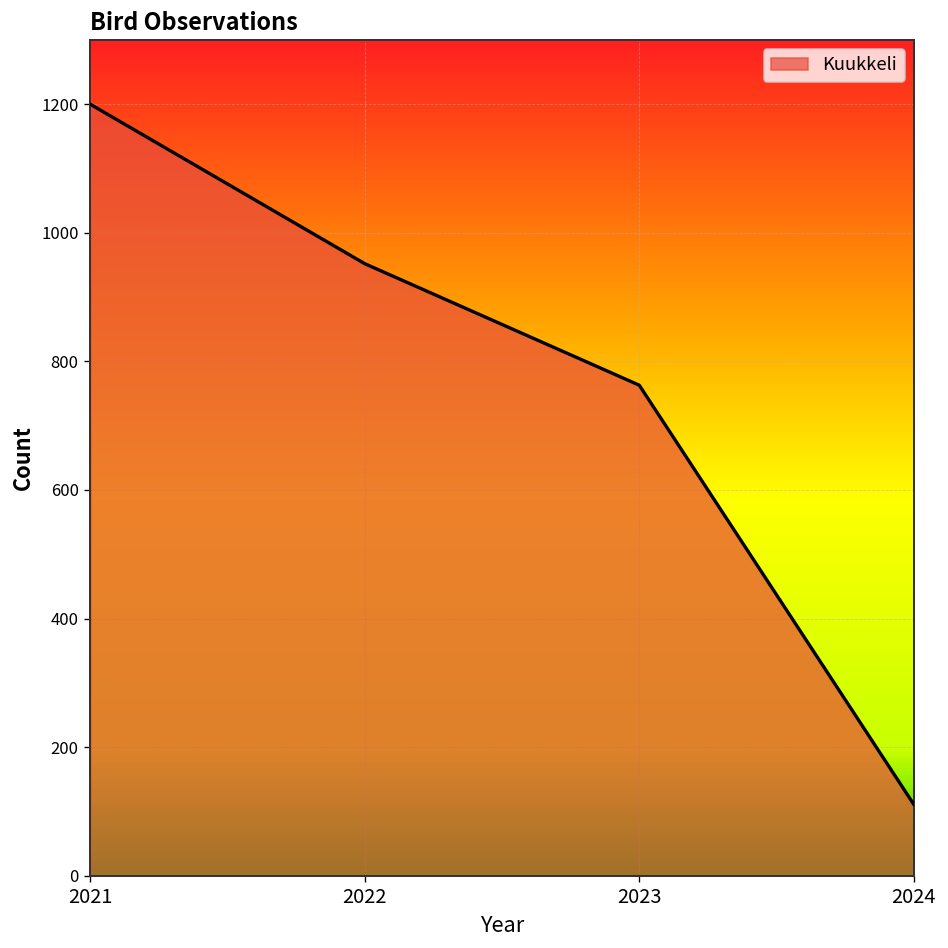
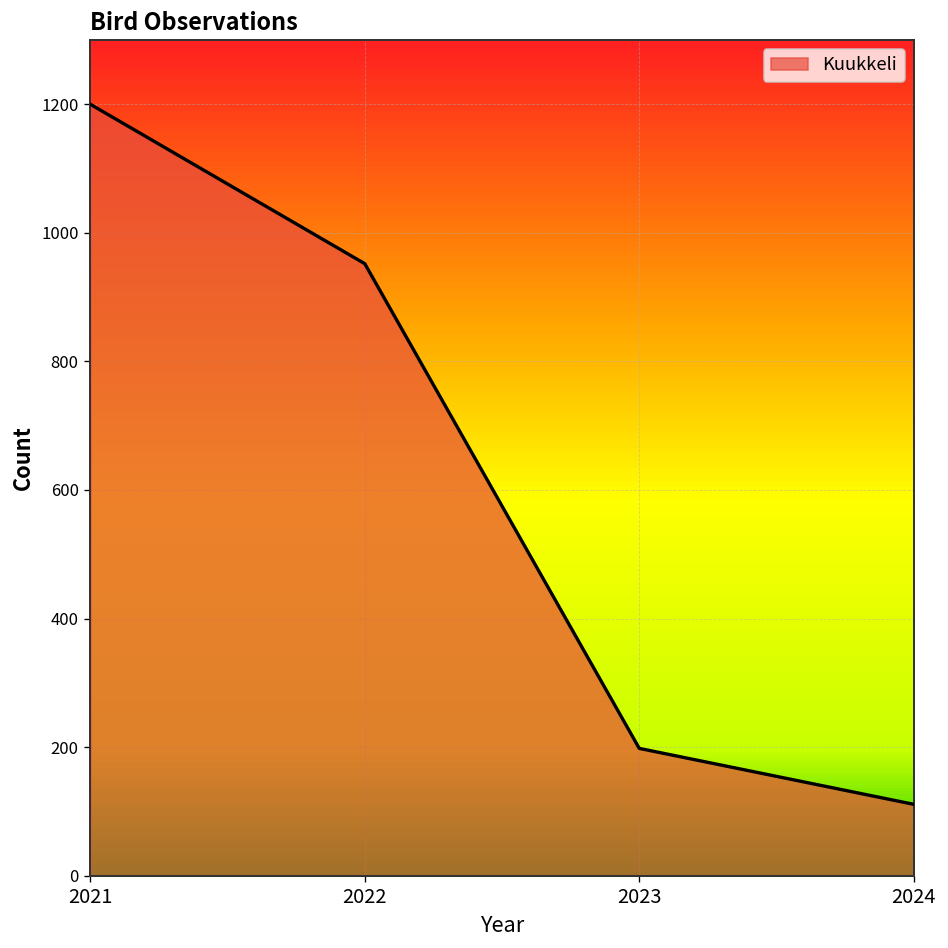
  {
    "2021": 1200,
    "2022": 950,
-   "2023": 760,
+   "2023": 200,
    "2024": 110
  }
